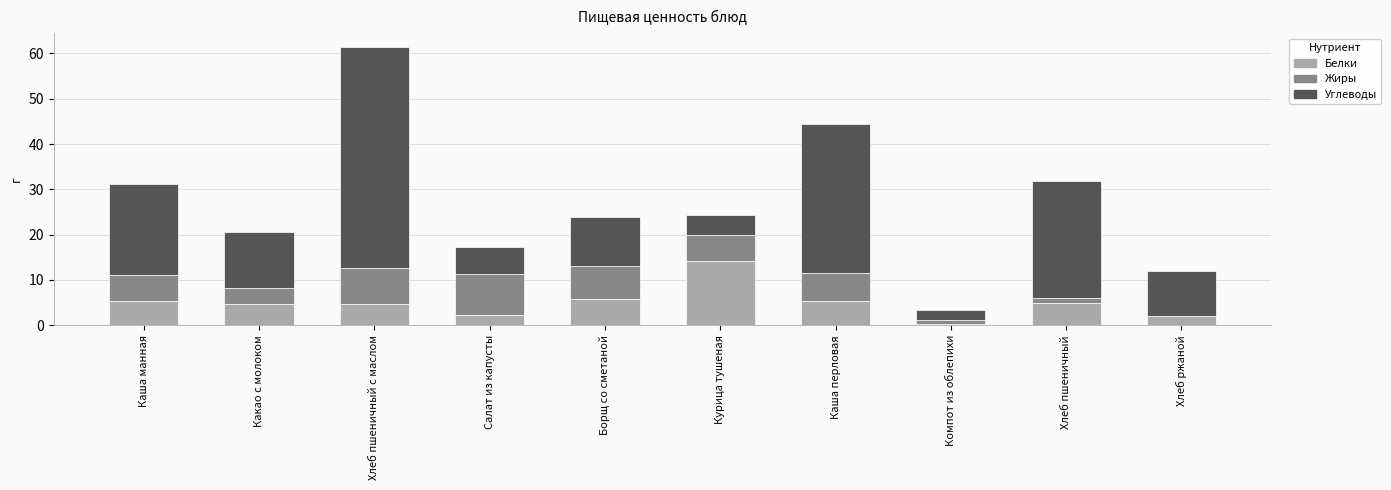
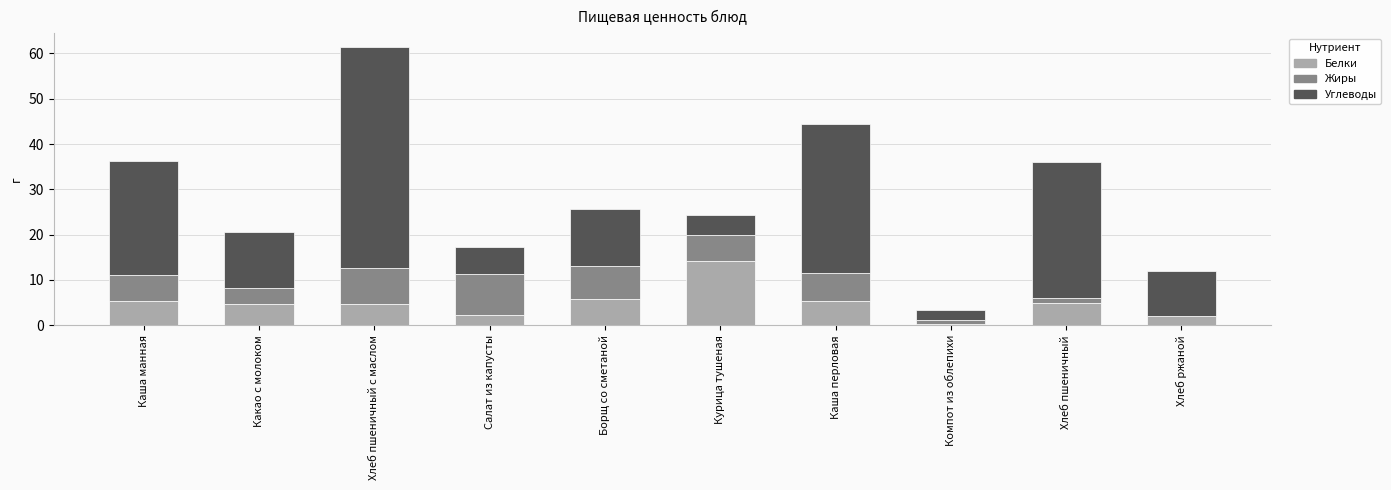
  {
    "Углеводы": {
-     "Каша манная": 20,
+     "Каша манная": 25,
      "Какао с молоком": 13,
      "Хлеб пшеничный с маслом": 49,
      "Салат из капусты": 6,
-     "Борщ со сметаной": 11,
+     "Борщ со сметаной": 13,
      "Курица тушеная": 4,
      "Каша перловая": 33,
      "Компот из облепихи": 2,
-     "Хлеб пшеничный": 26,
+     "Хлеб пшеничный": 30,
      "Хлеб ржаной": 10
    }
  }
